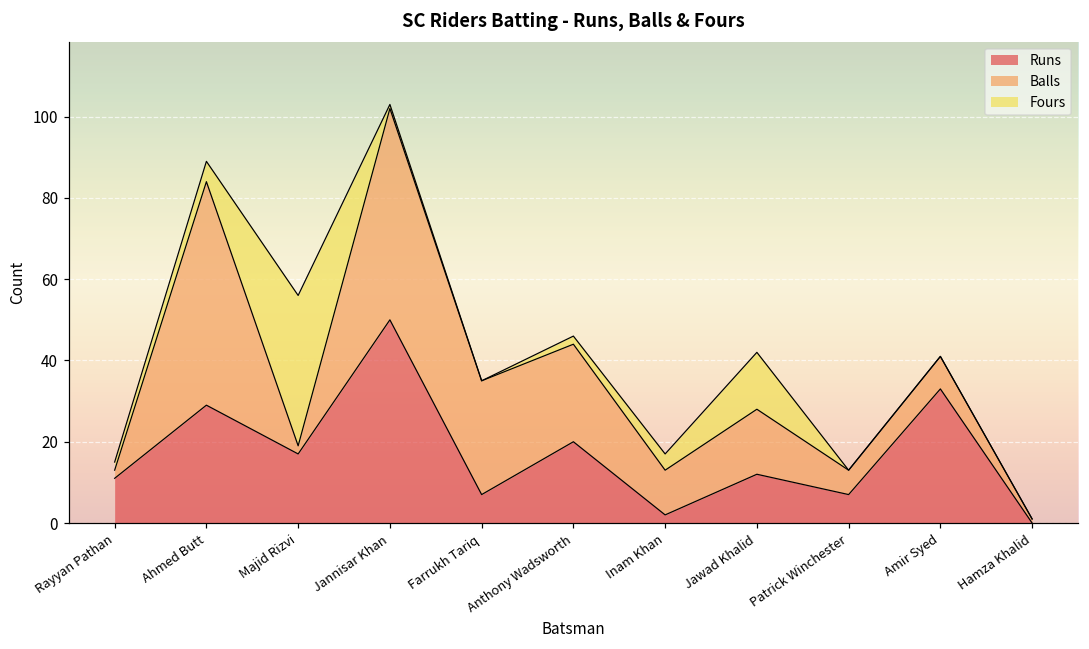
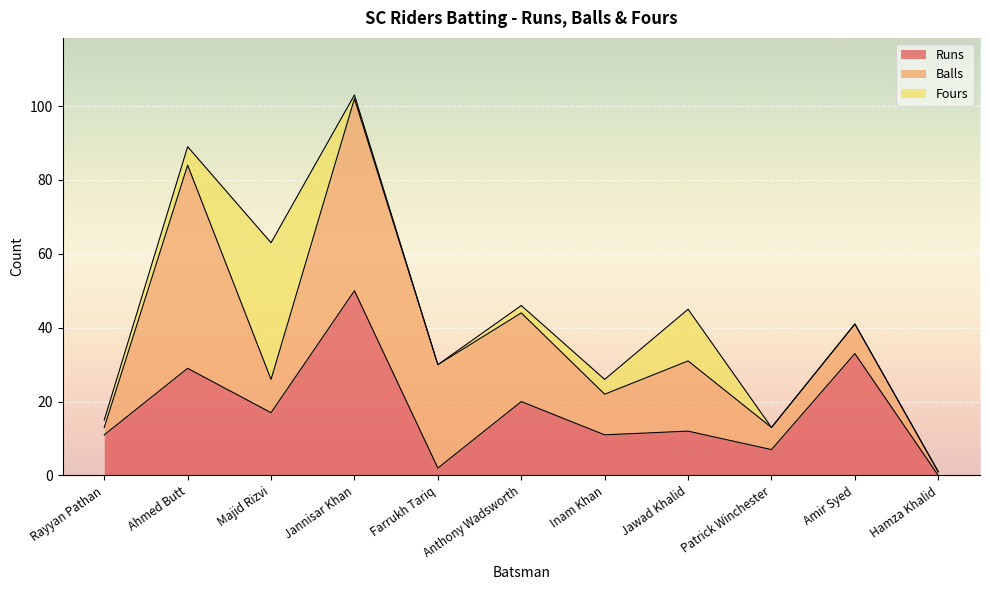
  {
    "Runs": {
      "Rayyan Pathan": 11,
      "Ahmed Butt": 29,
      "Majid Rizvi": 17,
      "Jannisar Khan": 50,
-     "Farrukh Tariq": 7,
+     "Farrukh Tariq": 2,
      "Anthony Wadsworth": 20,
-     "Inam Khan": 2,
+     "Inam Khan": 11,
      "Jawad Khalid": 12,
      "Patrick Winchester": 7,
      "Amir Syed": 33,
      "Hamza Khalid": 0
    },
    "Balls": {
      "Rayyan Pathan": 2,
      "Ahmed Butt": 55,
-     "Majid Rizvi": 2,
+     "Majid Rizvi": 9,
      "Jannisar Khan": 52,
      "Anthony Wadsworth": 24,
      "Inam Khan": 11,
-     "Jawad Khalid": 16
+     "Jawad Khalid": 19
    },
    "Fours": {
      "Rayyan Pathan": 2,
      "Ahmed Butt": 5,
      "Majid Rizvi": 37,
      "Jannisar Khan": 1,
      "Anthony Wadsworth": 2,
      "Inam Khan": 4,
      "Jawad Khalid": 14
    }
  }
